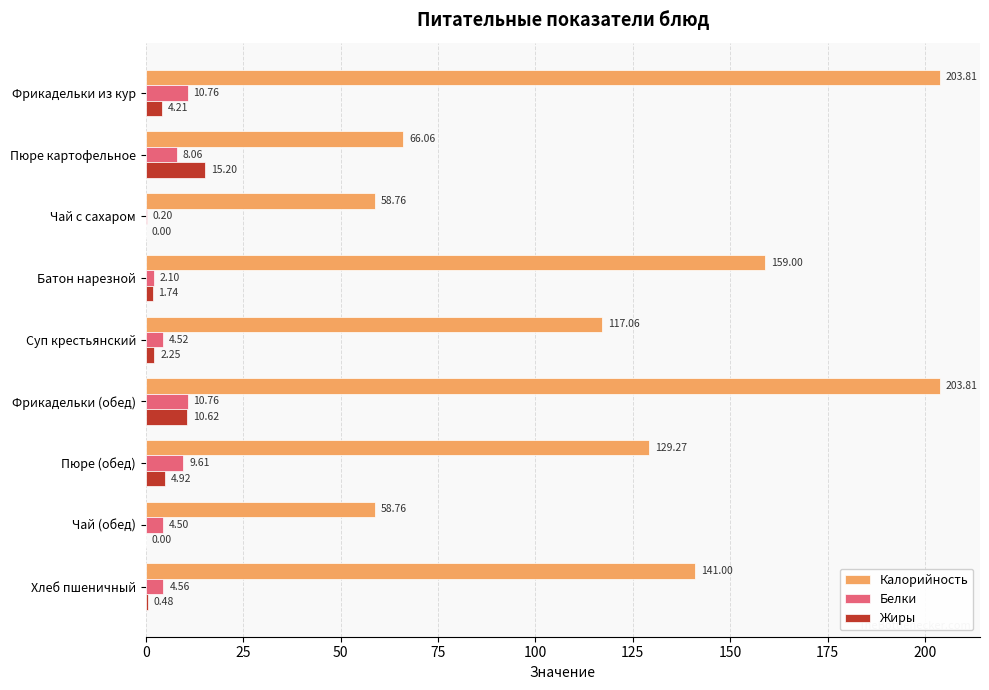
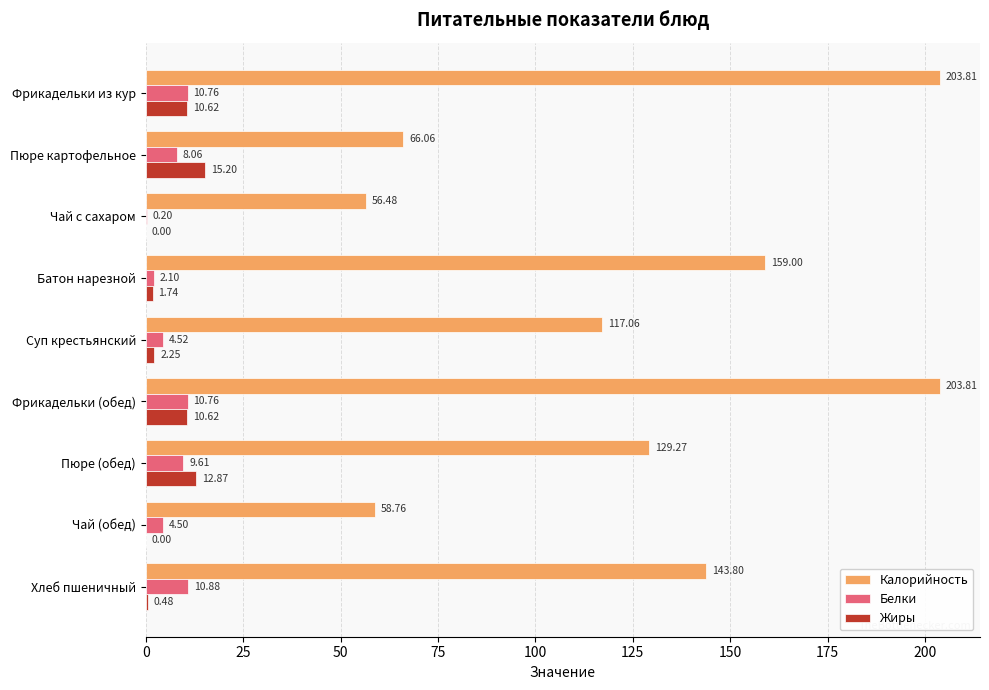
  {
    "Калорийность": {
      "Фрикадельки из кур": 203.81,
      "Пюре картофельное": 66.06,
-     "Чай с сахаром": 58.76,
+     "Чай с сахаром": 56.48,
      "Батон нарезной": 159.00,
      "Суп крестьянский": 117.06,
      "Фрикадельки (обед)": 203.81,
      "Пюре (обед)": 129.27,
      "Чай (обед)": 58.76,
-     "Хлеб пшеничный": 141.00
+     "Хлеб пшеничный": 143.80
    },
    "Белки": {
      "Фрикадельки из кур": 10.76,
      "Пюре картофельное": 8.06,
      "Чай с сахаром": 0.20,
      "Батон нарезной": 2.10,
      "Суп крестьянский": 4.52,
      "Фрикадельки (обед)": 10.76,
      "Пюре (обед)": 9.61,
      "Чай (обед)": 4.50,
-     "Хлеб пшеничный": 4.56
+     "Хлеб пшеничный": 10.88
    },
    "Жиры": {
-     "Фрикадельки из кур": 4.21,
+     "Фрикадельки из кур": 10.62,
      "Пюре картофельное": 15.20,
      "Чай с сахаром": 0.00,
      "Батон нарезной": 1.74,
      "Суп крестьянский": 2.25,
      "Фрикадельки (обед)": 10.62,
-     "Пюре (обед)": 4.92,
+     "Пюре (обед)": 12.87,
      "Чай (обед)": 0.00,
      "Хлеб пшеничный": 0.48
    }
  }
